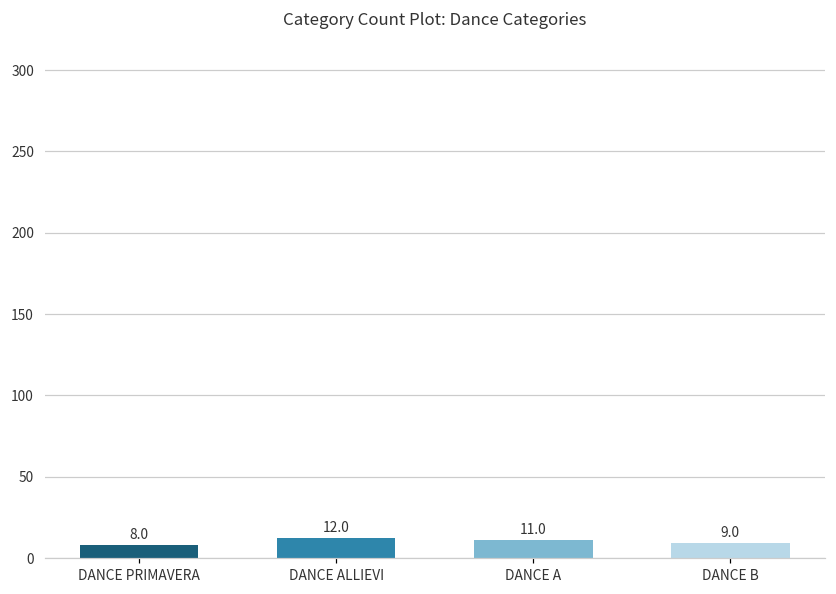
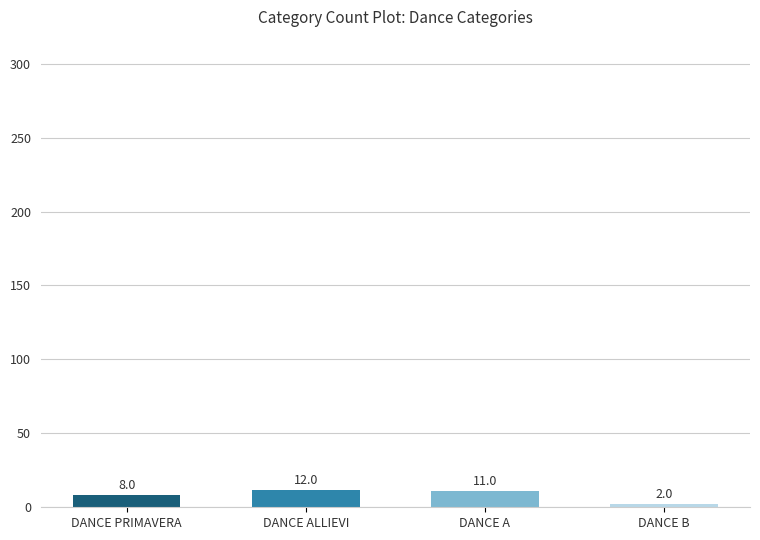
  {
    "DANCE PRIMAVERA": 8.0,
    "DANCE ALLIEVI": 12.0,
    "DANCE A": 11.0,
-   "DANCE B": 9.0
+   "DANCE B": 2.0
  }
